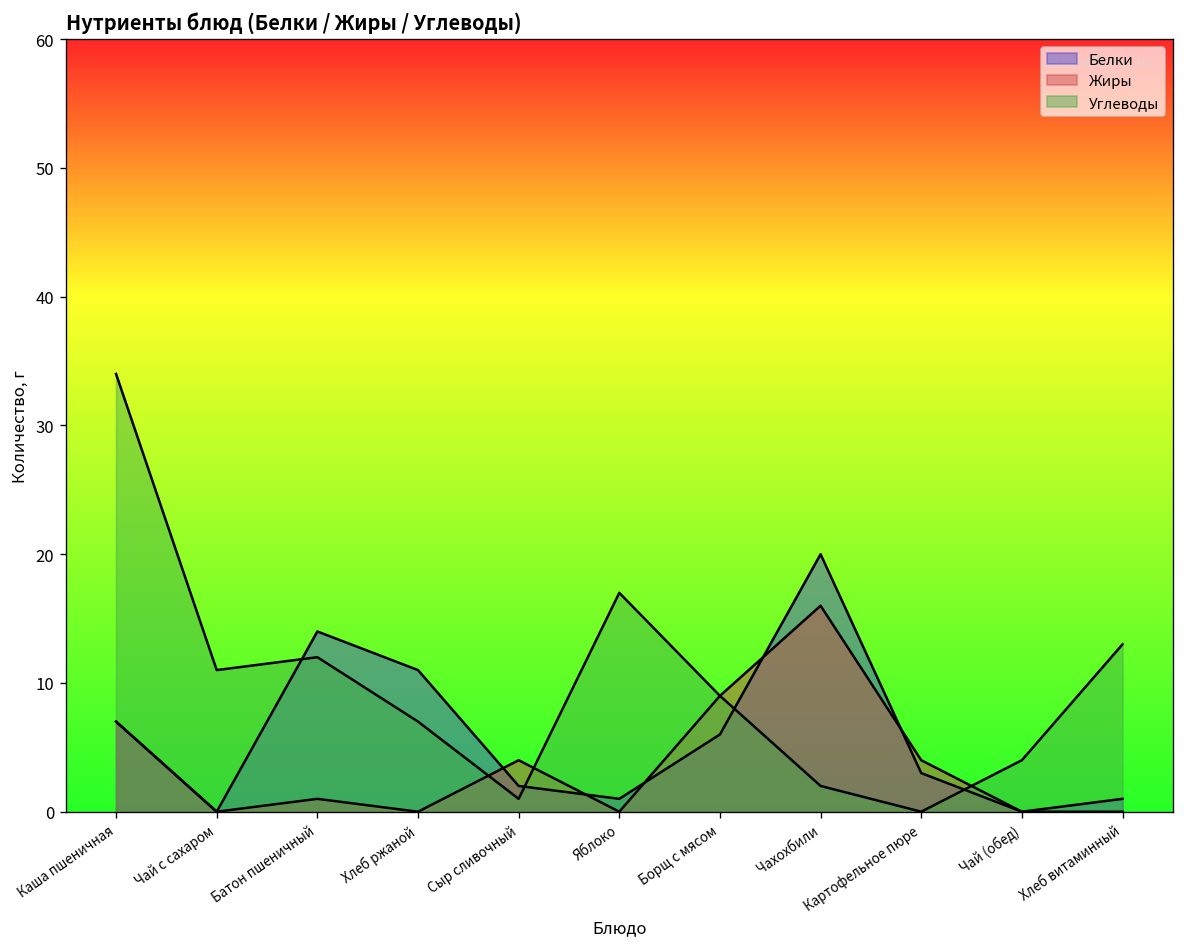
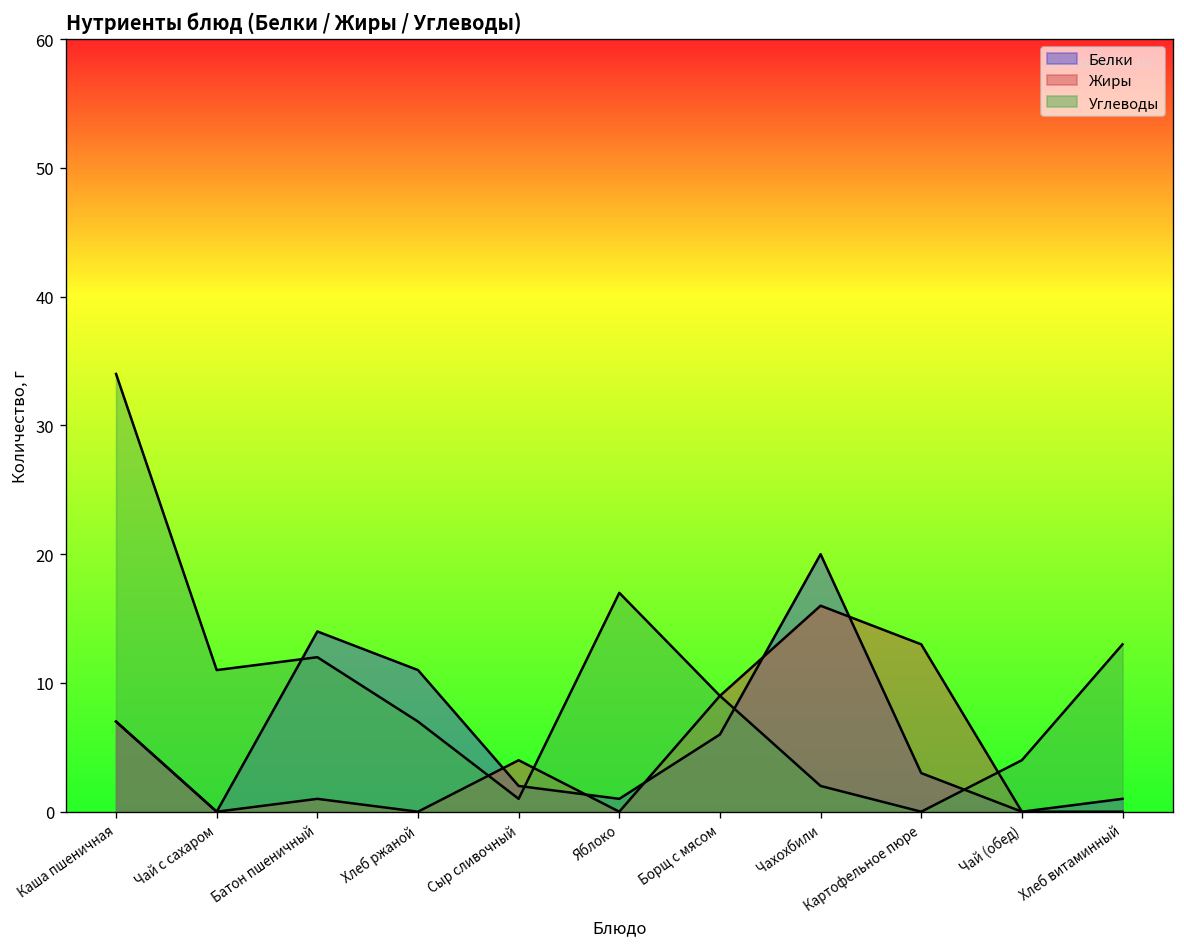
  {
    "Белки": {
      "Батон пшеничный": 14,
      "Хлеб ржаной": 11,
      "Сыр сливочный": 2,
      "Яблоко": 1,
      "Борщ с мясом": 6,
      "Чахохбили": 20,
      "Картофельное пюре": 3,
      "Хлеб витаминный": 1
    },
    "Жиры": {
      "Батон пшеничный": 1,
      "Хлеб ржаной": 0,
      "Сыр сливочный": 4,
      "Яблоко": 0,
      "Чахохбили": 16,
-     "Картофельное пюре": 4,
+     "Картофельное пюре": 13,
      "Хлеб витаминный": 0
    },
    "Углеводы": {
      "Каша пшеничная": 34,
      "Чай с сахаром": 11,
      "Батон пшеничный": 12,
      "Хлеб ржаной": 7,
      "Сыр сливочный": 1,
      "Яблоко": 17,
      "Чахохбили": 2,
      "Картофельное пюре": 0,
      "Чай (обед)": 4,
      "Хлеб витаминный": 13
    }
  }
